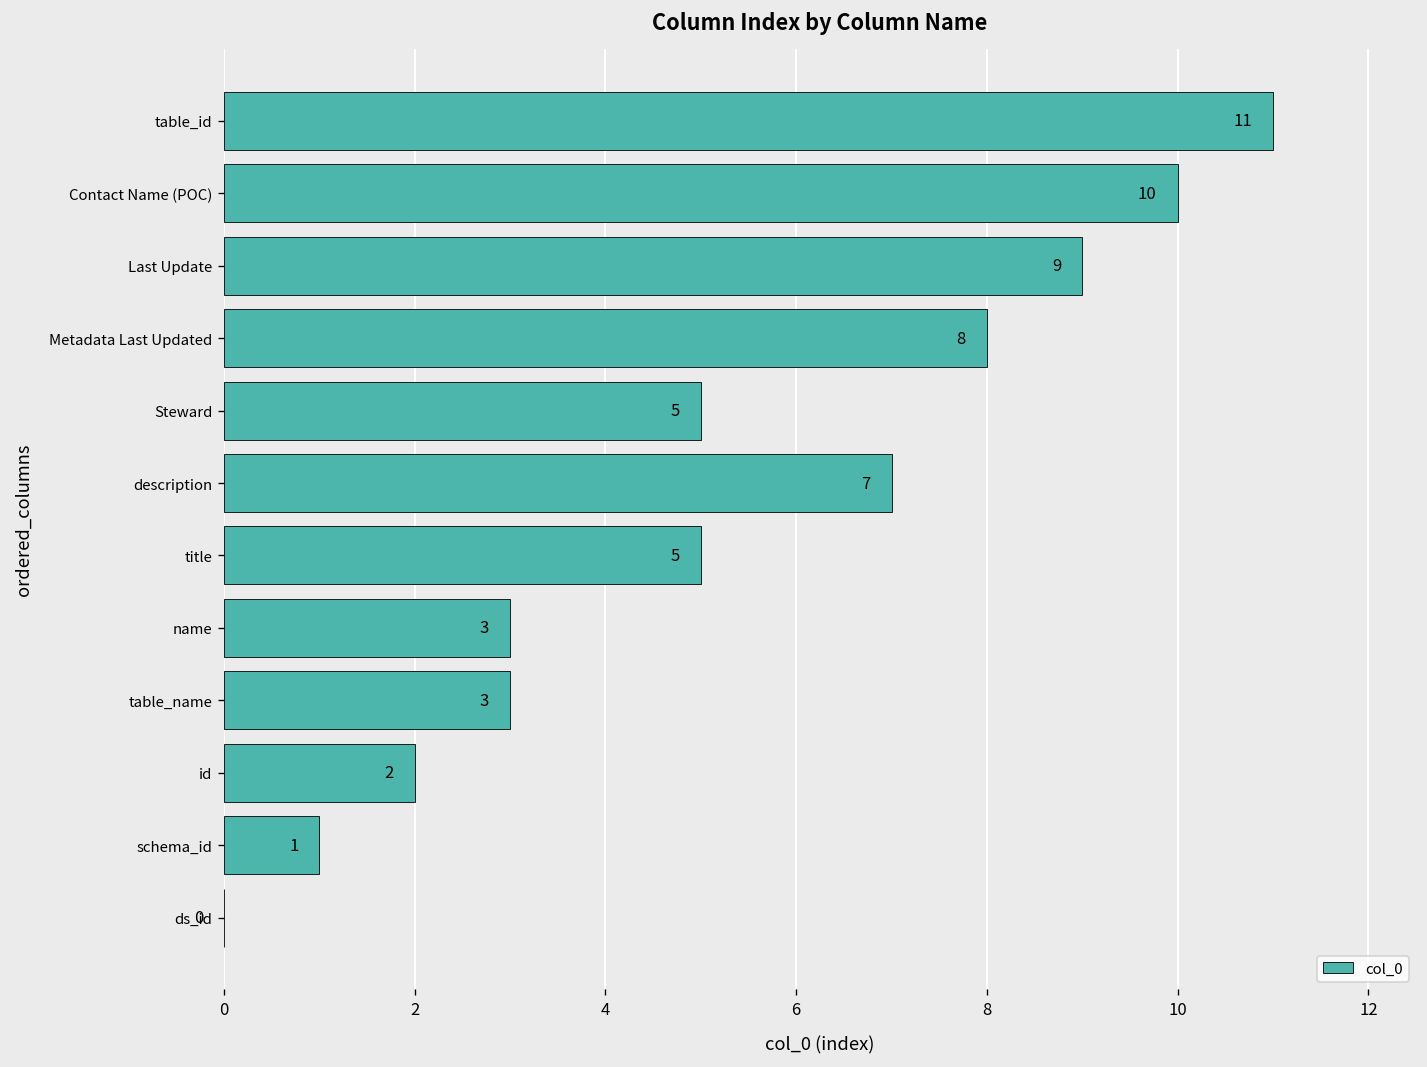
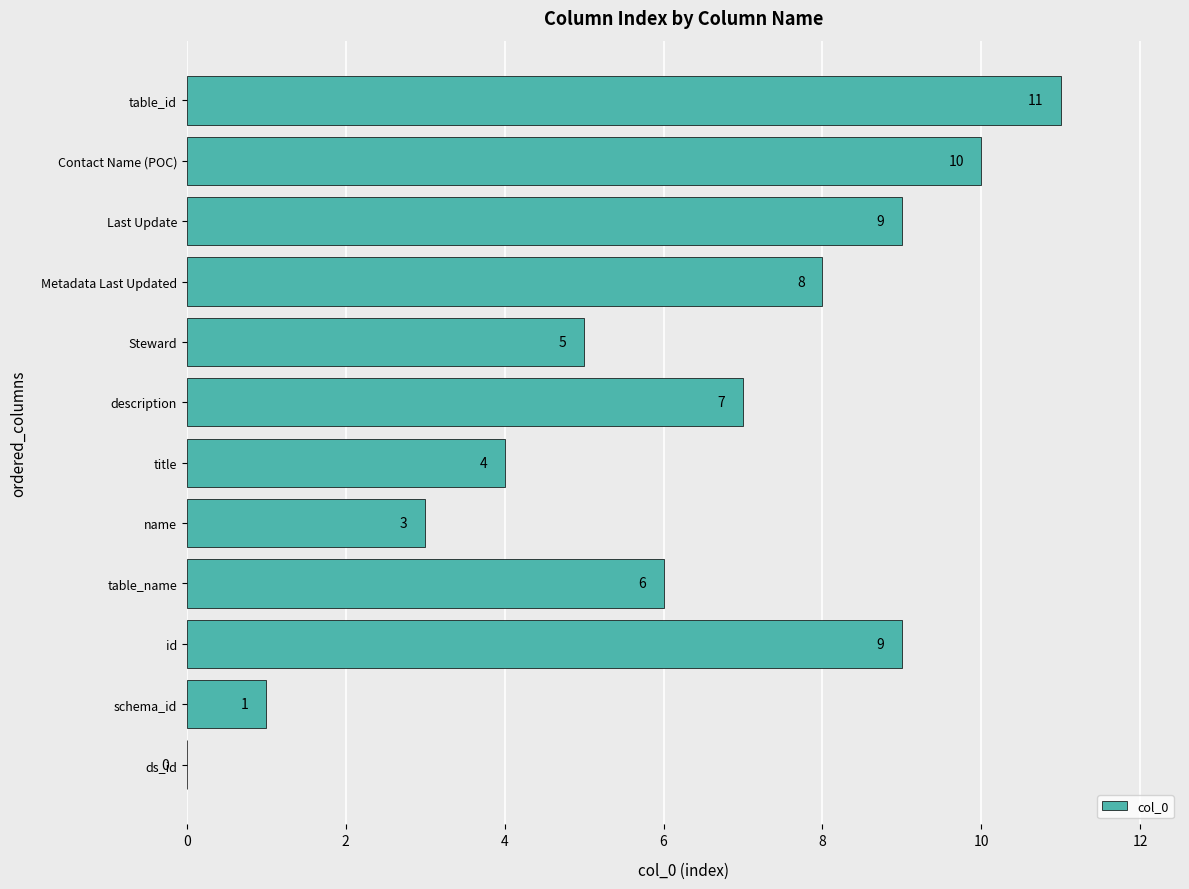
  {
    "table_id": 11,
    "Contact Name (POC)": 10,
    "Last Update": 9,
    "Metadata Last Updated": 8,
    "Steward": 5,
    "description": 7,
-   "title": 5,
+   "title": 4,
    "name": 3,
-   "table_name": 3,
-   "id": 2,
+   "table_name": 6,
+   "id": 9,
    "schema_id": 1,
    "ds_id": 0
  }
